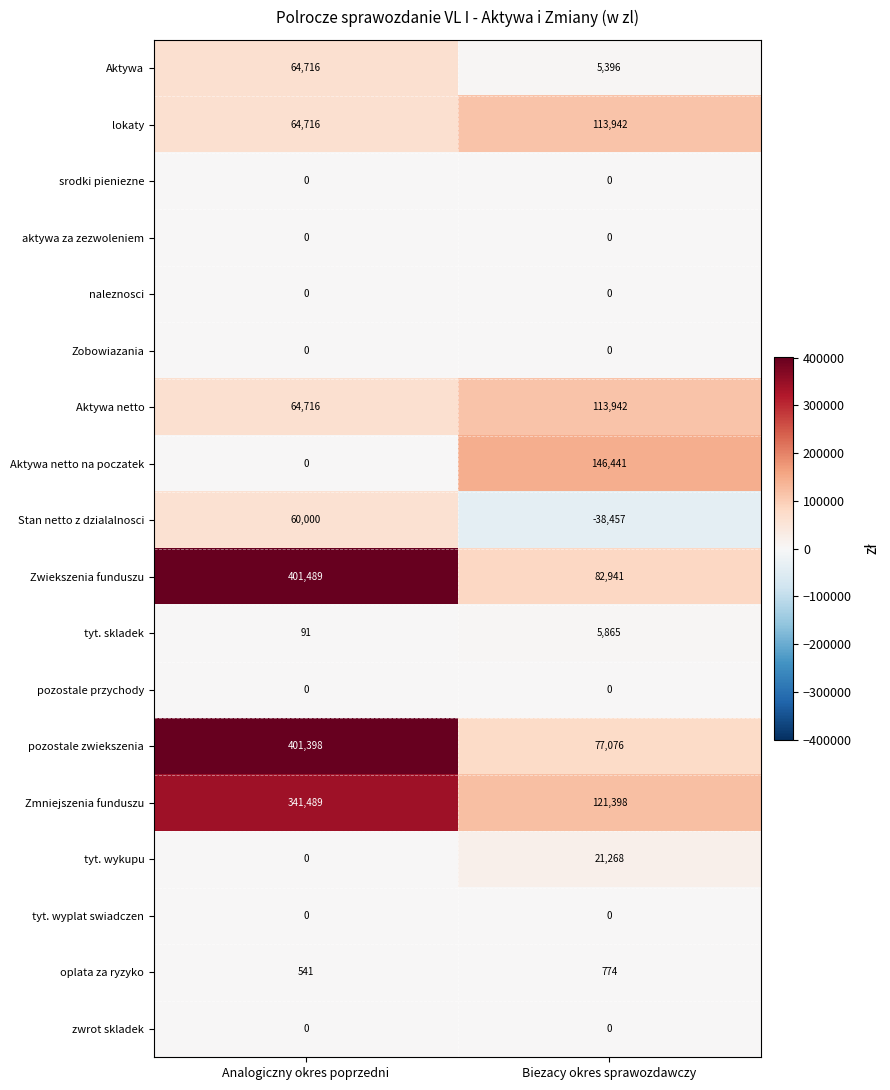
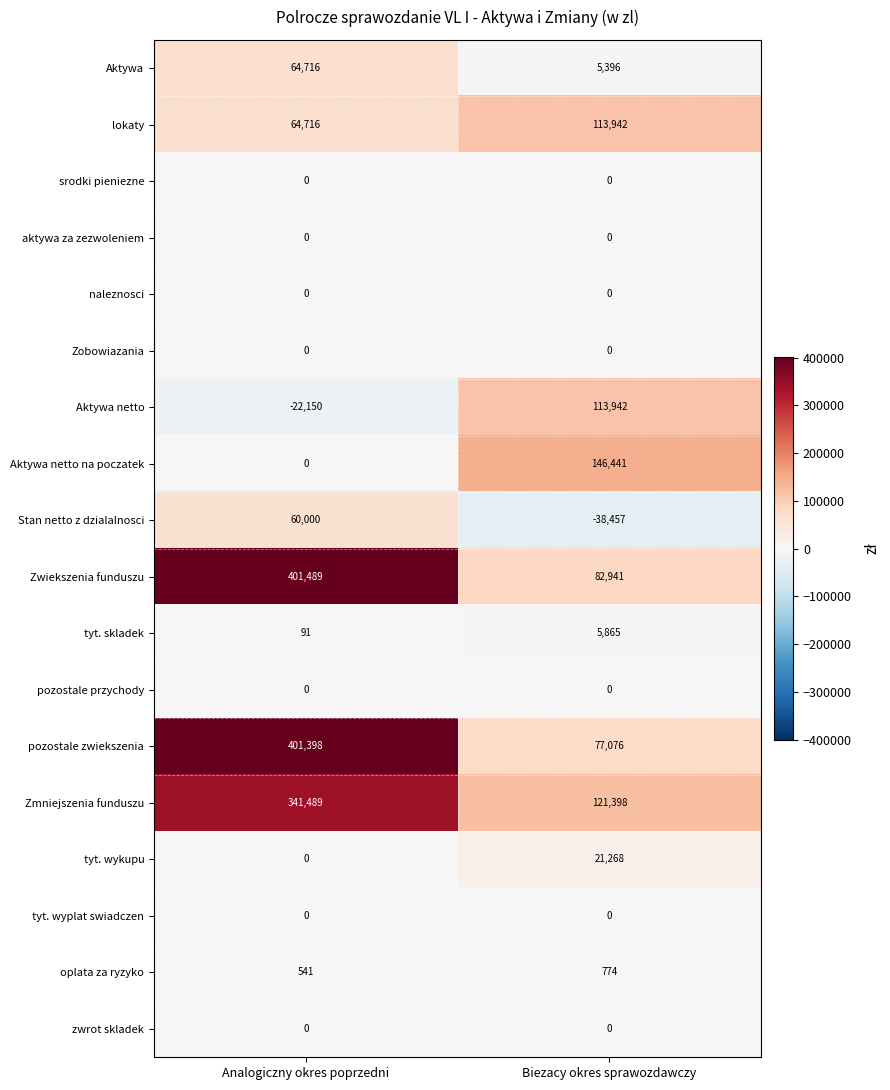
  {
    "Aktywa": {
      "Analogiczny okres poprzedni": "64,716",
      "Biezacy okres sprawozdawczy": "5,396"
    },
    "lokaty": {
      "Analogiczny okres poprzedni": "64,716",
      "Biezacy okres sprawozdawczy": "113,942"
    },
    "srodki pieniezne": {
      "Analogiczny okres poprzedni": "0",
      "Biezacy okres sprawozdawczy": "0"
    },
    "aktywa za zezwoleniem": {
      "Analogiczny okres poprzedni": "0",
      "Biezacy okres sprawozdawczy": "0"
    },
    "naleznosci": {
      "Analogiczny okres poprzedni": "0",
      "Biezacy okres sprawozdawczy": "0"
    },
    "Zobowiazania": {
      "Analogiczny okres poprzedni": "0",
      "Biezacy okres sprawozdawczy": "0"
    },
    "Aktywa netto": {
-     "Analogiczny okres poprzedni": "64,716",
+     "Analogiczny okres poprzedni": "-22,150",
      "Biezacy okres sprawozdawczy": "113,942"
    },
    "Aktywa netto na poczatek": {
      "Analogiczny okres poprzedni": "0",
      "Biezacy okres sprawozdawczy": "146,441"
    },
    "Stan netto z dzialalnosci": {
      "Analogiczny okres poprzedni": "60,000",
      "Biezacy okres sprawozdawczy": "-38,457"
    },
    "Zwiekszenia funduszu": {
      "Analogiczny okres poprzedni": "401,489",
      "Biezacy okres sprawozdawczy": "82,941"
    },
    "tyt. skladek": {
      "Analogiczny okres poprzedni": "91",
      "Biezacy okres sprawozdawczy": "5,865"
    },
    "pozostale przychody": {
      "Analogiczny okres poprzedni": "0",
      "Biezacy okres sprawozdawczy": "0"
    },
    "pozostale zwiekszenia": {
      "Analogiczny okres poprzedni": "401,398",
      "Biezacy okres sprawozdawczy": "77,076"
    },
    "Zmniejszenia funduszu": {
      "Analogiczny okres poprzedni": "341,489",
      "Biezacy okres sprawozdawczy": "121,398"
    },
    "tyt. wykupu": {
      "Analogiczny okres poprzedni": "0",
      "Biezacy okres sprawozdawczy": "21,268"
    },
    "tyt. wyplat swiadczen": {
      "Analogiczny okres poprzedni": "0",
      "Biezacy okres sprawozdawczy": "0"
    },
    "oplata za ryzyko": {
      "Analogiczny okres poprzedni": "541",
      "Biezacy okres sprawozdawczy": "774"
    },
    "zwrot skladek": {
      "Analogiczny okres poprzedni": "0",
      "Biezacy okres sprawozdawczy": "0"
    }
  }
